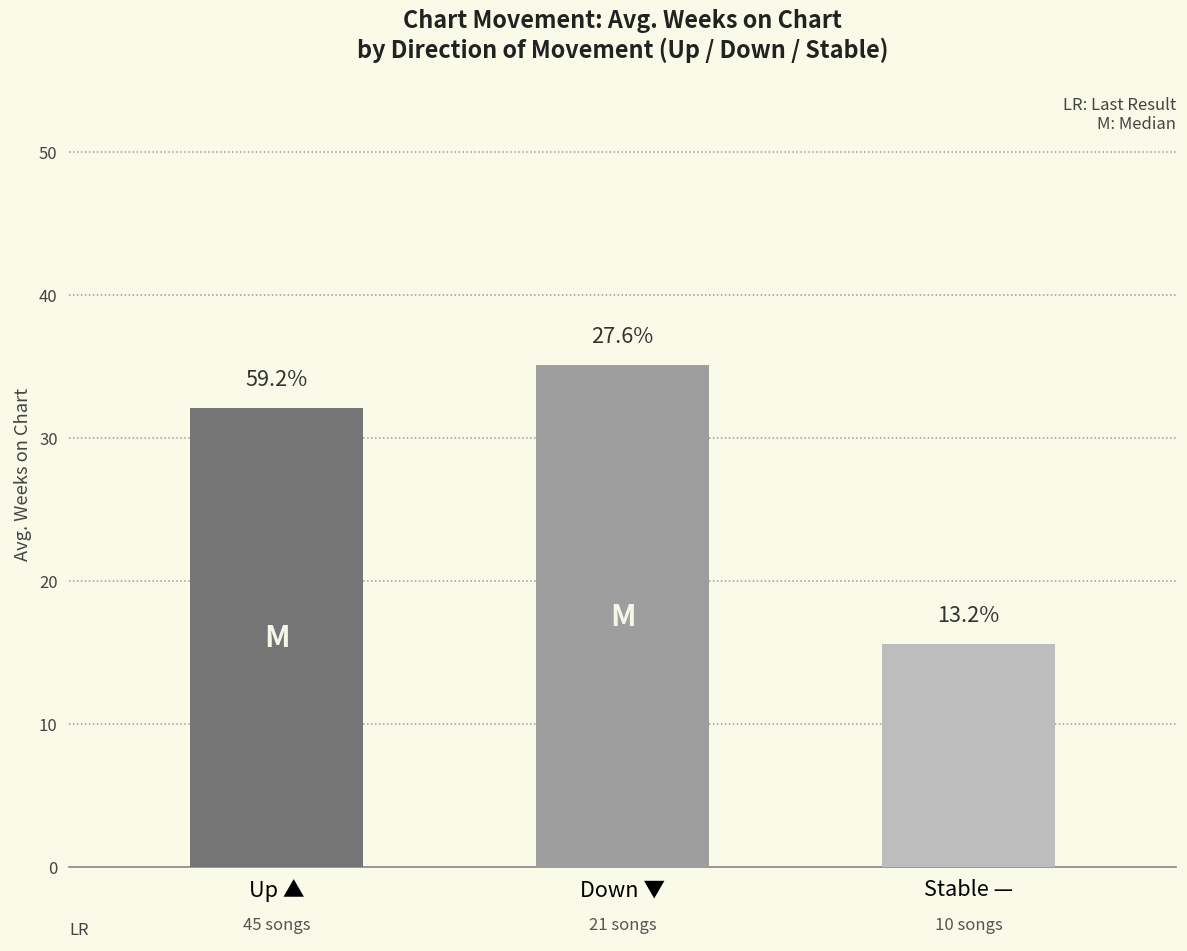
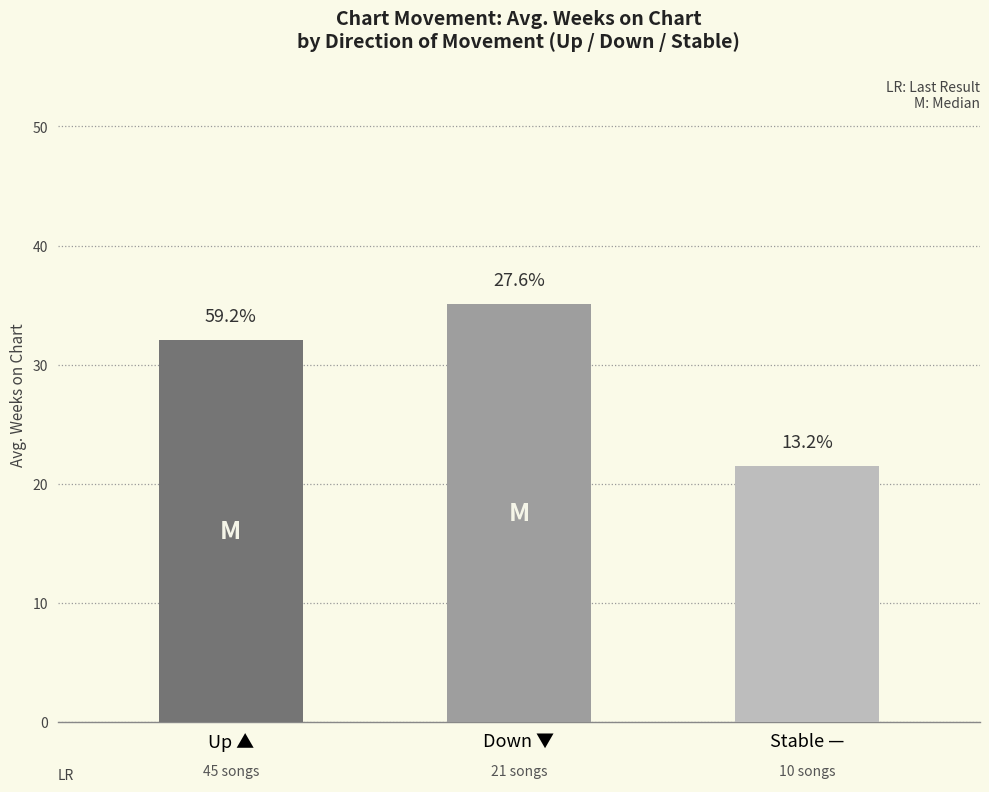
  {
-   "Stable —": 15.6
+   "Stable —": 21.5
  }
